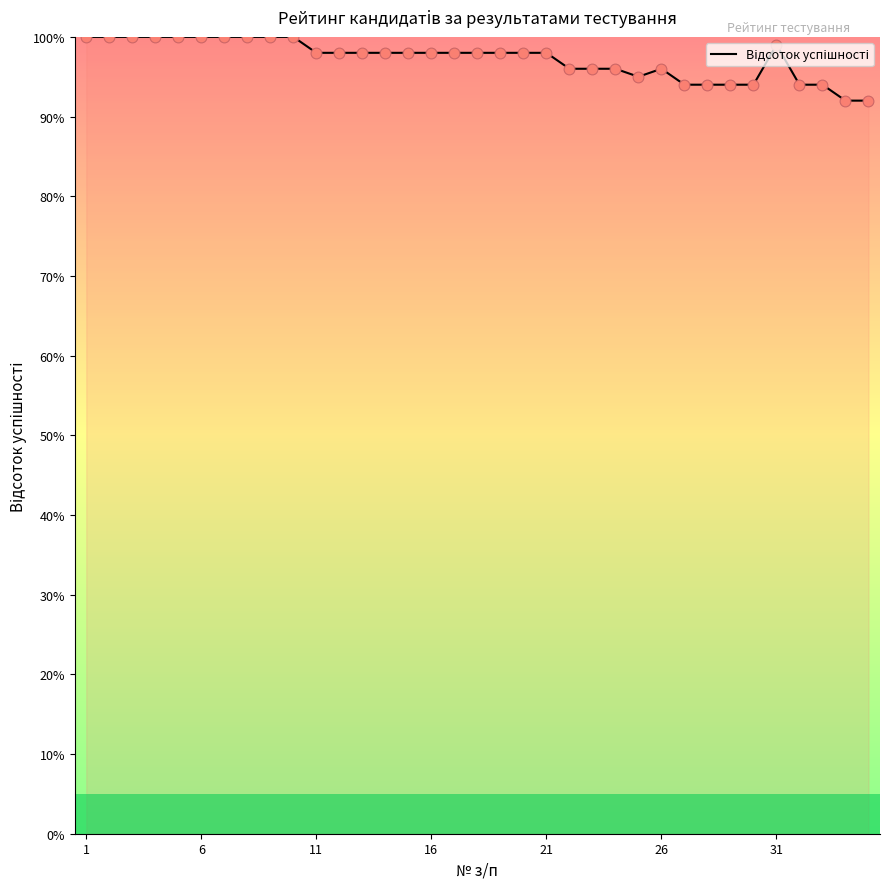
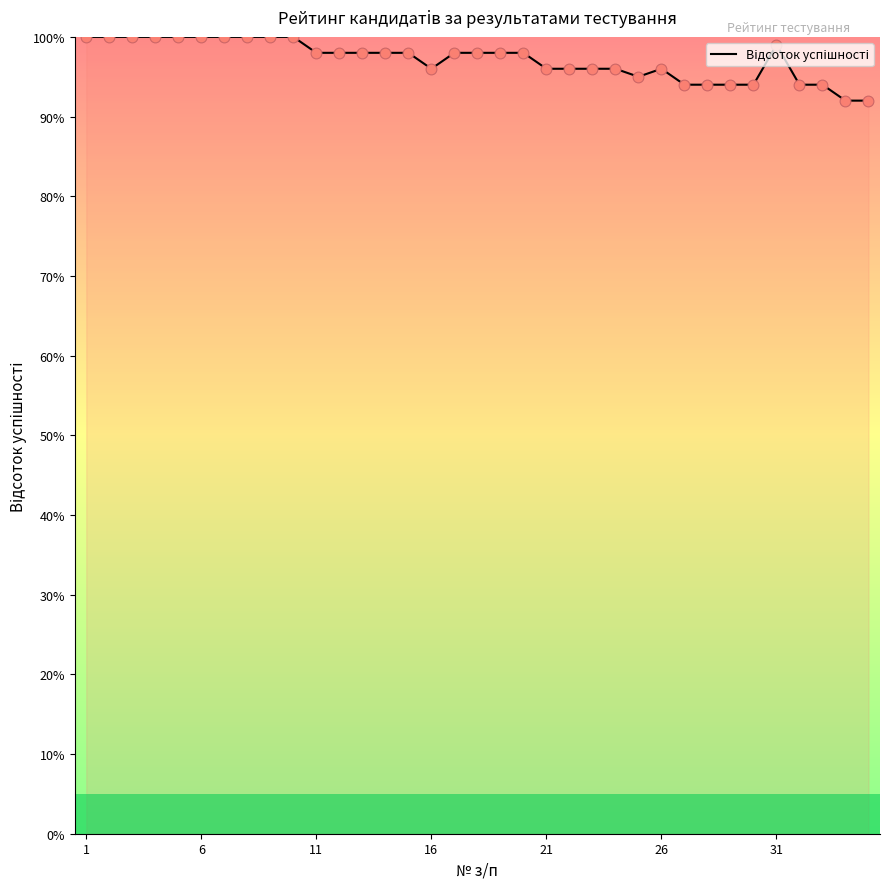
  {
    "1": "100%",
    "6": "100%",
    "11": "98%",
-   "16": "98%",
-   "21": "98%",
+   "16": "96%",
+   "21": "96%",
    "26": "96%"
  }
